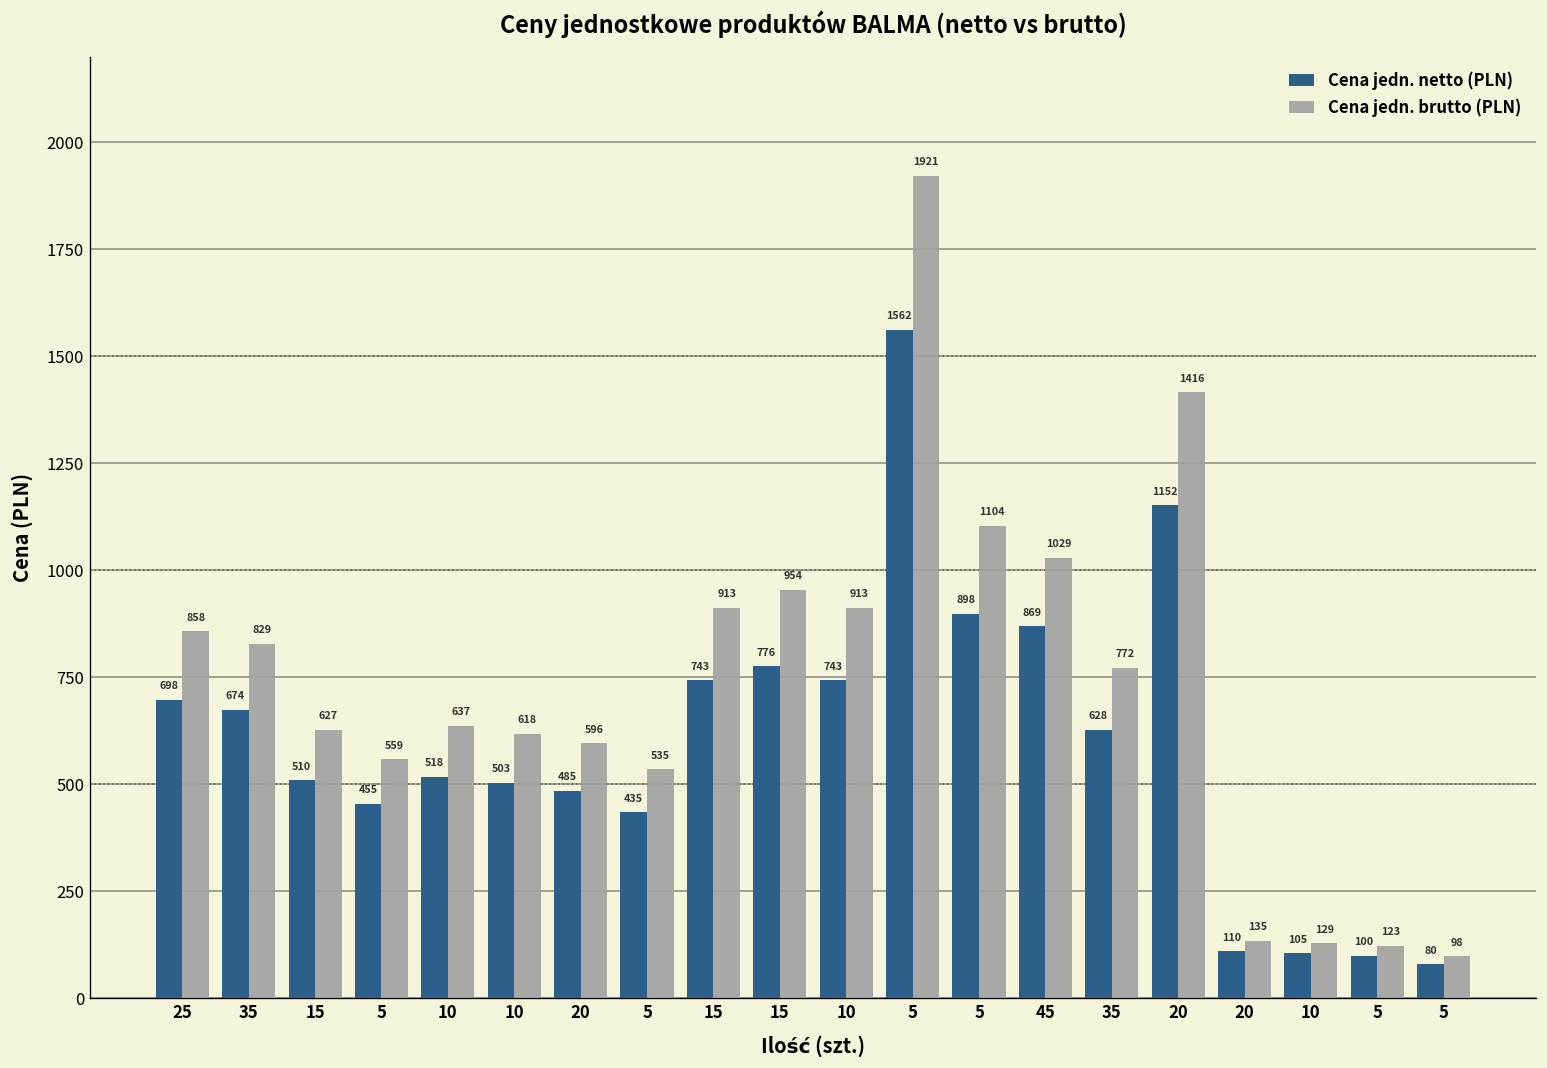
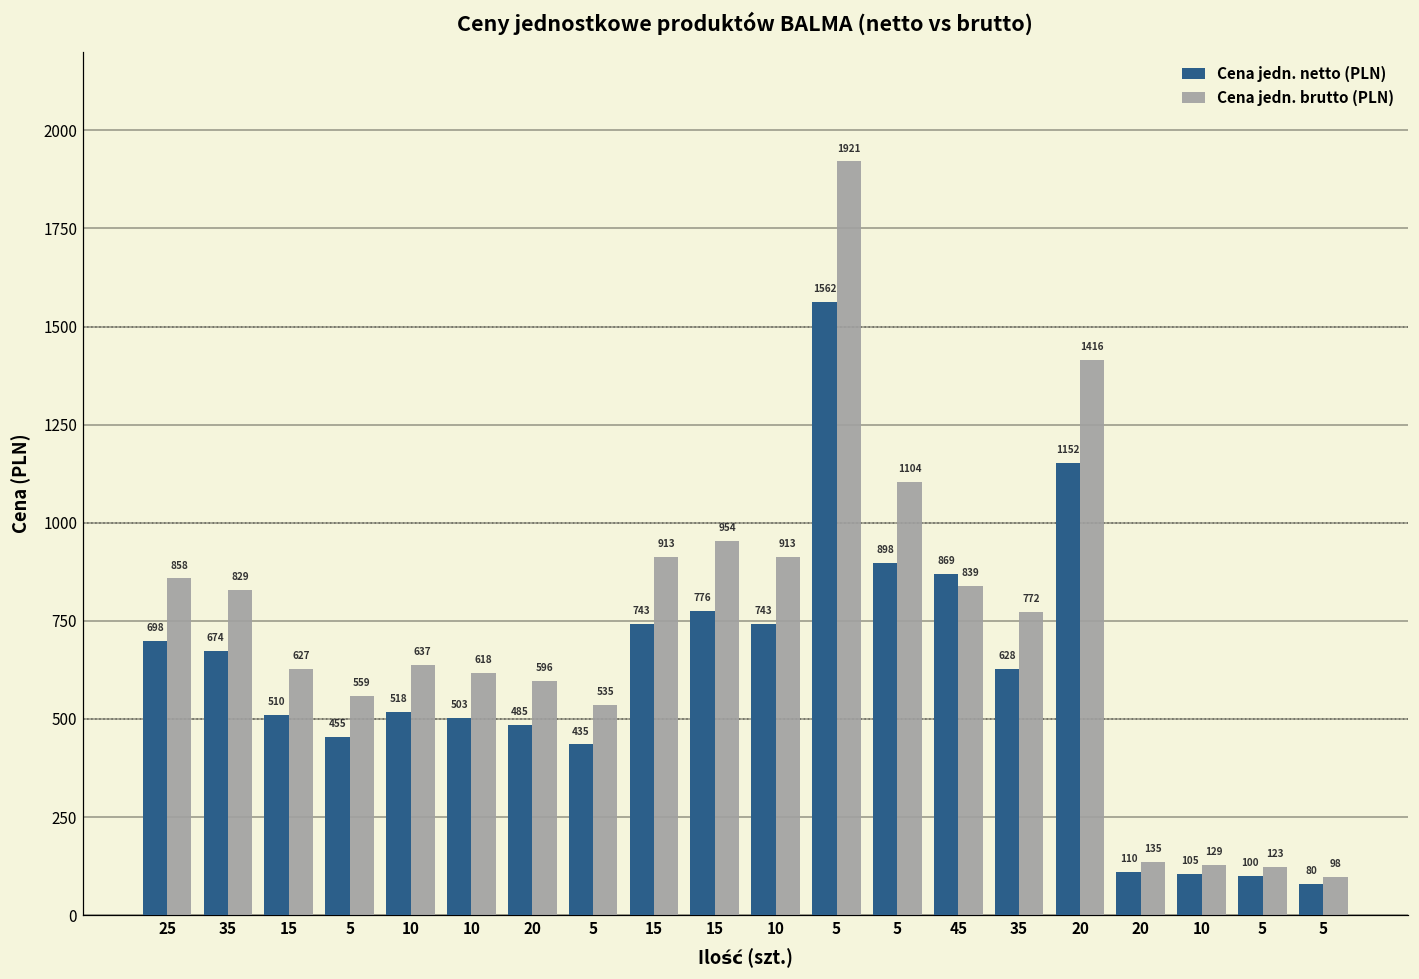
  {
    "Cena jedn. netto (PLN)": {
      "25": 698,
      "45": 869
    },
    "Cena jedn. brutto (PLN)": {
      "25": 858,
-     "45": 1029
+     "45": 839
    }
  }
